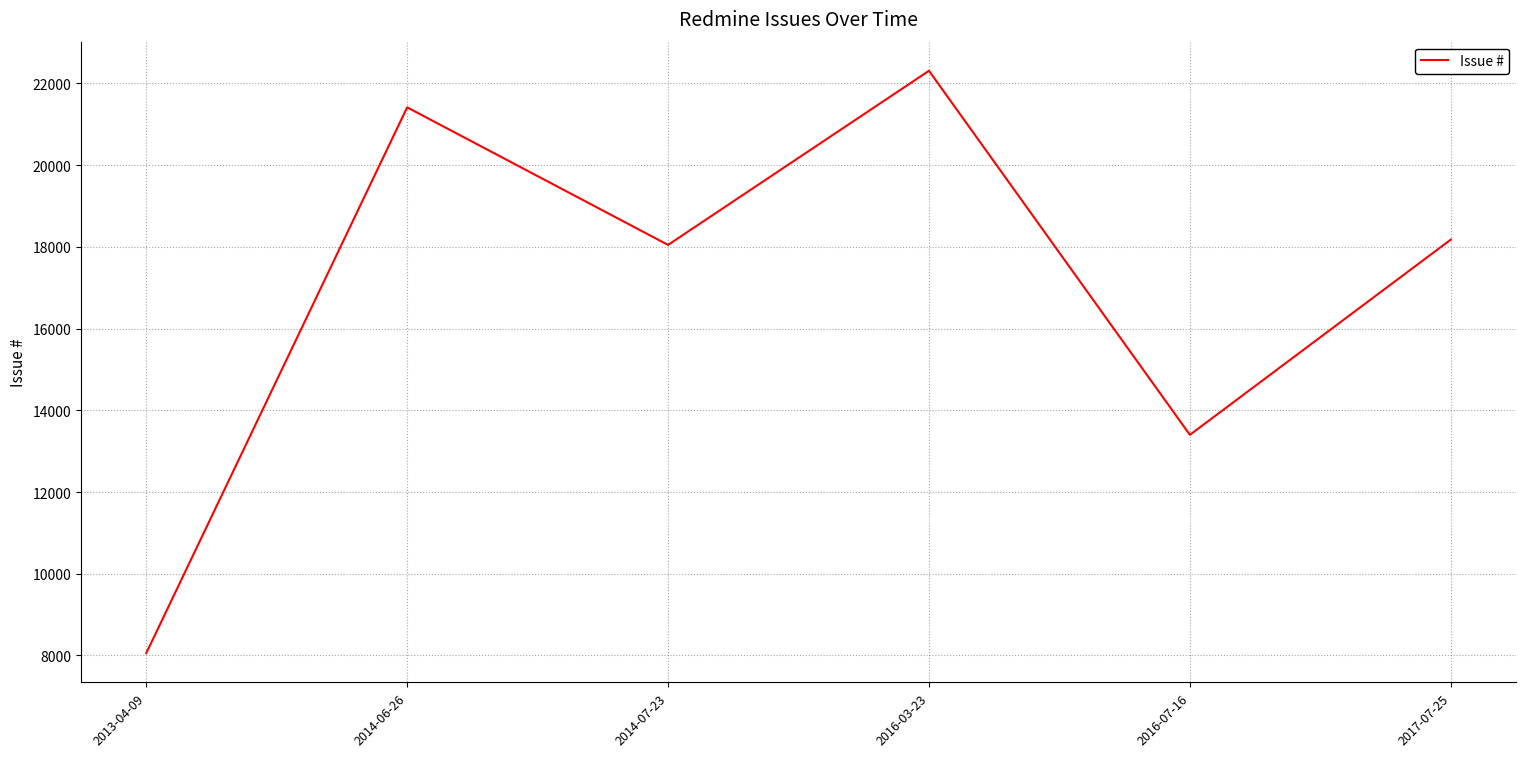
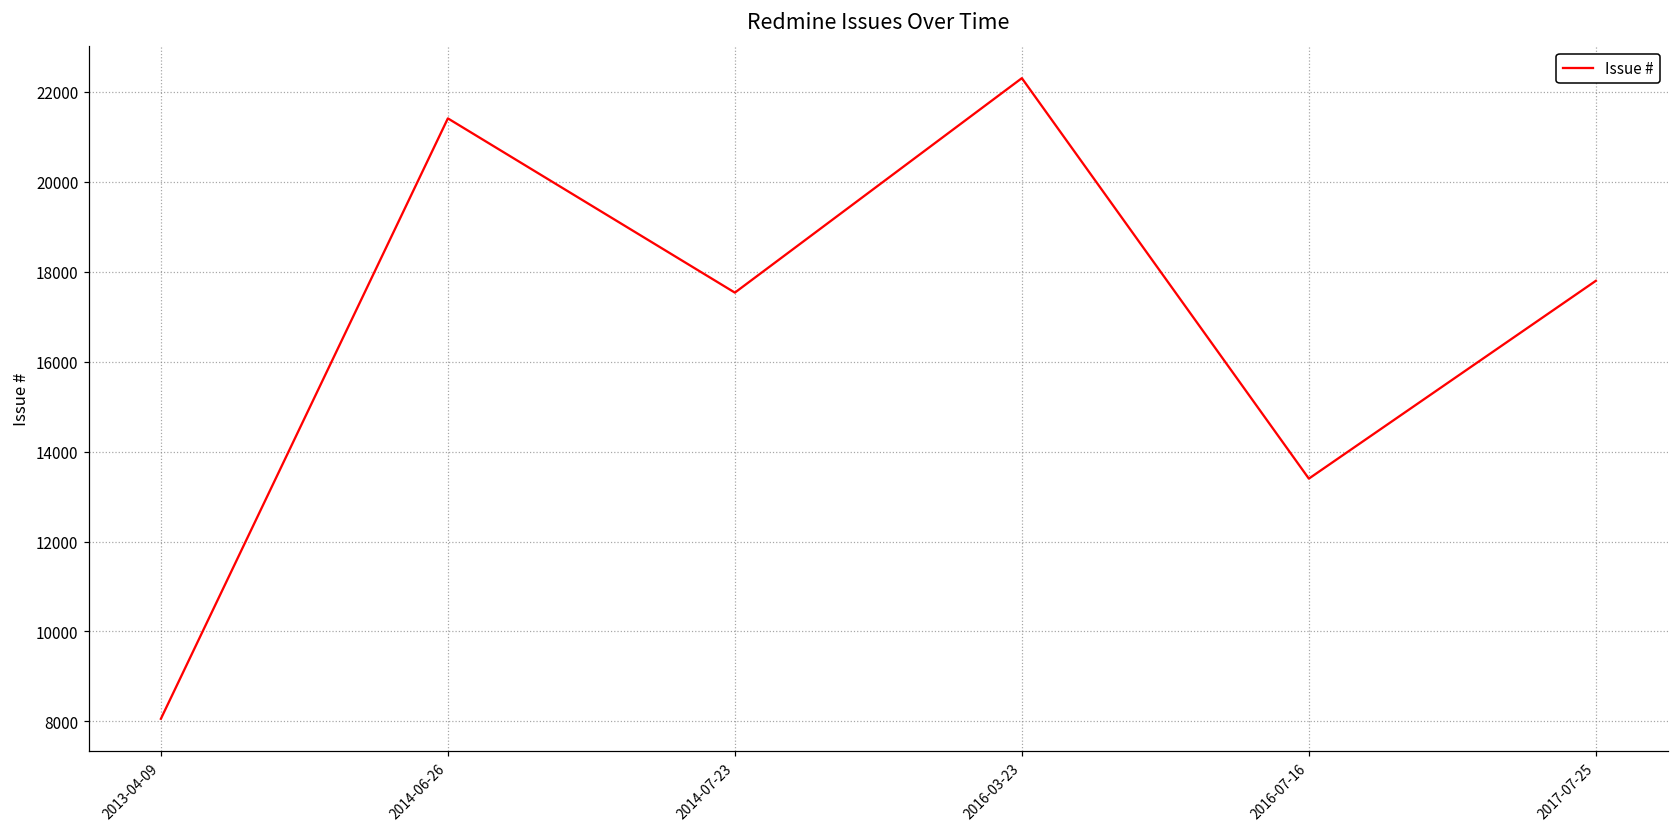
  {
    "2013-04-09": 8100,
    "2014-06-26": 21400,
-   "2014-07-23": 18000,
+   "2014-07-23": 17500,
    "2016-03-23": 22300,
    "2016-07-16": 13400,
-   "2017-07-25": 18200
+   "2017-07-25": 17800
  }
